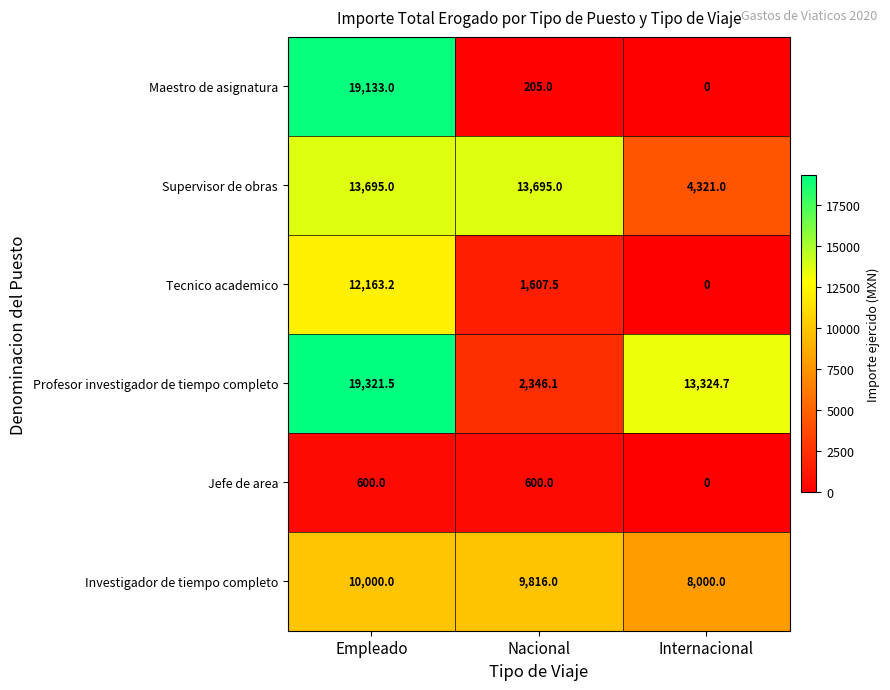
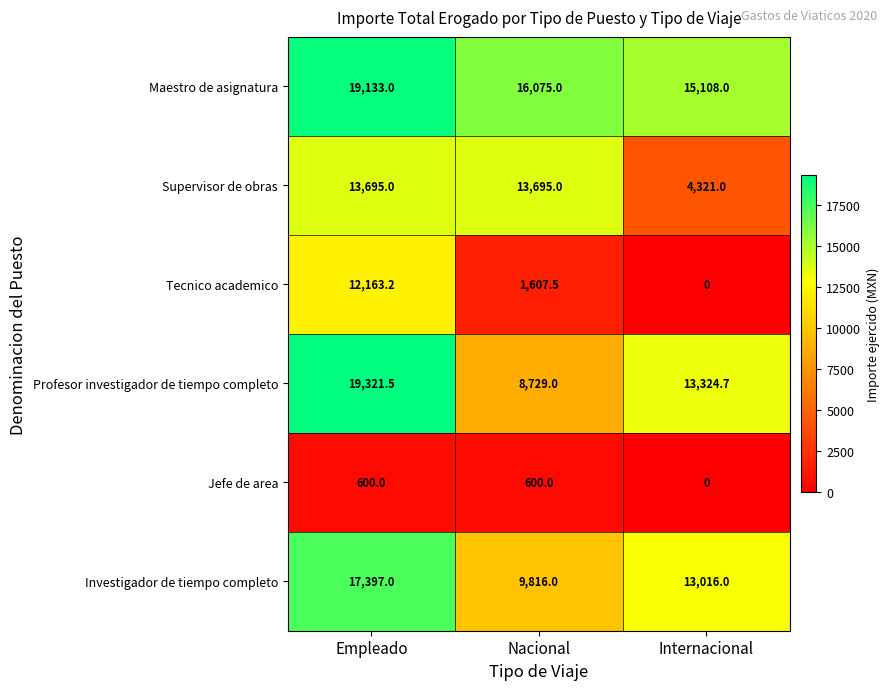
  {
    "Maestro de asignatura": {
      "Empleado": "19,133.0",
-     "Nacional": "205.0",
-     "Internacional": "0"
+     "Nacional": "16,075.0",
+     "Internacional": "15,108.0"
    },
    "Supervisor de obras": {
      "Empleado": "13,695.0",
      "Nacional": "13,695.0",
      "Internacional": "4,321.0"
    },
    "Tecnico academico": {
      "Empleado": "12,163.2",
      "Nacional": "1,607.5",
      "Internacional": "0"
    },
    "Profesor investigador de tiempo completo": {
      "Empleado": "19,321.5",
-     "Nacional": "2,346.1",
+     "Nacional": "8,729.0",
      "Internacional": "13,324.7"
    },
    "Jefe de area": {
      "Empleado": "600.0",
      "Nacional": "600.0",
      "Internacional": "0"
    },
    "Investigador de tiempo completo": {
-     "Empleado": "10,000.0",
+     "Empleado": "17,397.0",
      "Nacional": "9,816.0",
-     "Internacional": "8,000.0"
+     "Internacional": "13,016.0"
    }
  }
